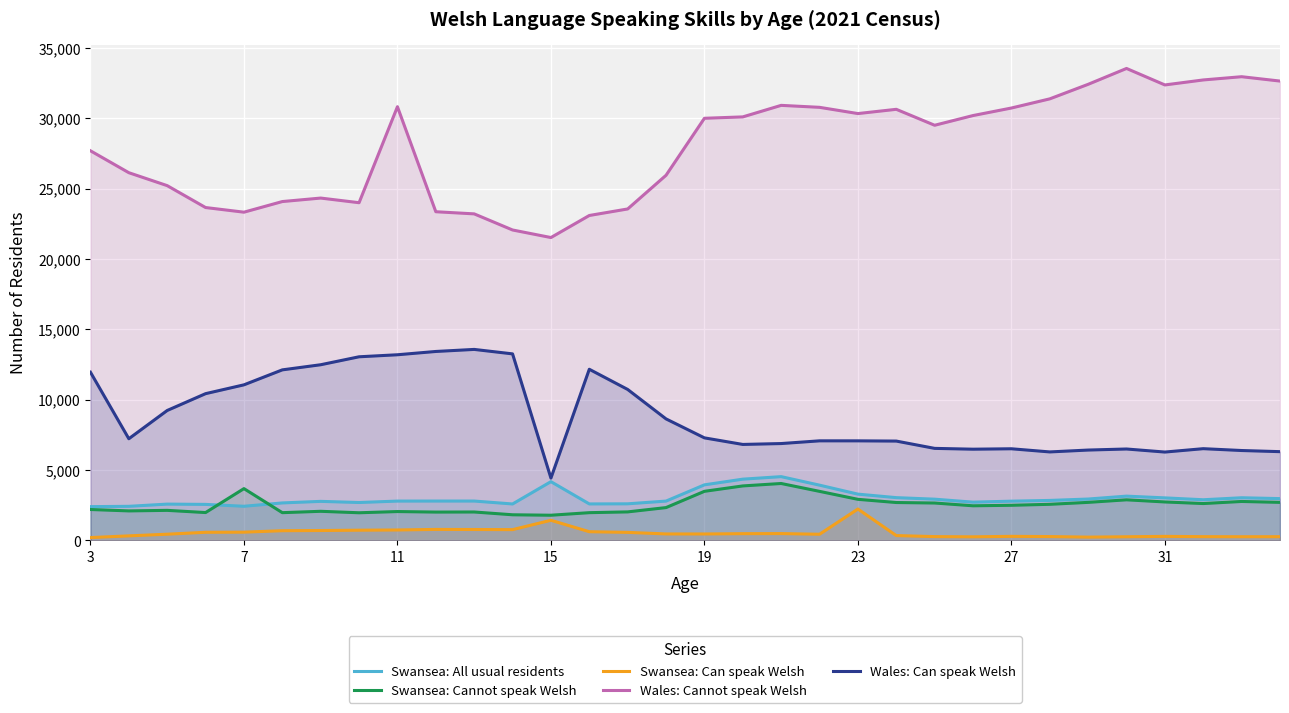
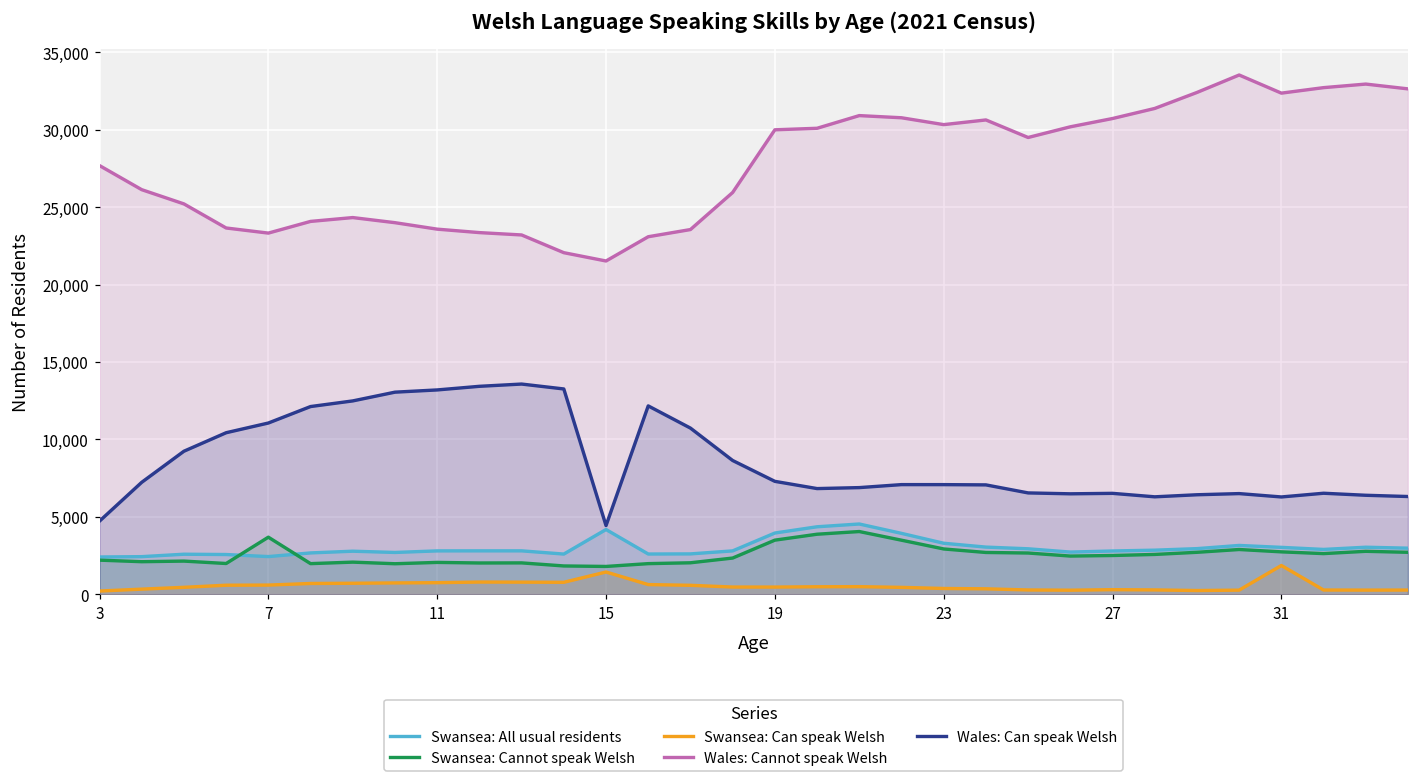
  {
    "Swansea: All usual residents": {
      "3": "2,400",
      "7": "2,400",
      "11": "2,800",
      "15": "4,200",
      "19": "4,000",
      "23": "3,300",
      "27": "2,800",
      "31": "3,000"
    },
    "Swansea: Cannot speak Welsh": {
      "3": "2,200",
      "7": "3,700",
      "11": "2,100",
      "15": "1,800",
      "19": "3,500",
      "23": "2,900",
      "27": "2,500",
      "31": "2,700"
    },
    "Swansea: Can speak Welsh": {
      "3": "200",
      "7": "600",
      "11": "700",
      "15": "1,400",
      "19": "500",
-     "23": "2,200",
+     "23": "400",
      "27": "300",
-     "31": "300"
+     "31": "1,900"
    },
    "Wales: Cannot speak Welsh": {
      "3": "27,700",
      "7": "23,300",
-     "11": "30,800",
+     "11": "23,600",
      "15": "21,500",
      "19": "30,000",
      "23": "30,300",
      "27": "30,700",
      "31": "32,400"
    },
    "Wales: Can speak Welsh": {
-     "3": "12,000",
+     "3": "4,700",
      "7": "11,100",
      "11": "13,200",
      "15": "4,400",
      "19": "7,300",
      "23": "7,100",
      "27": "6,500",
      "31": "6,300"
    }
  }
